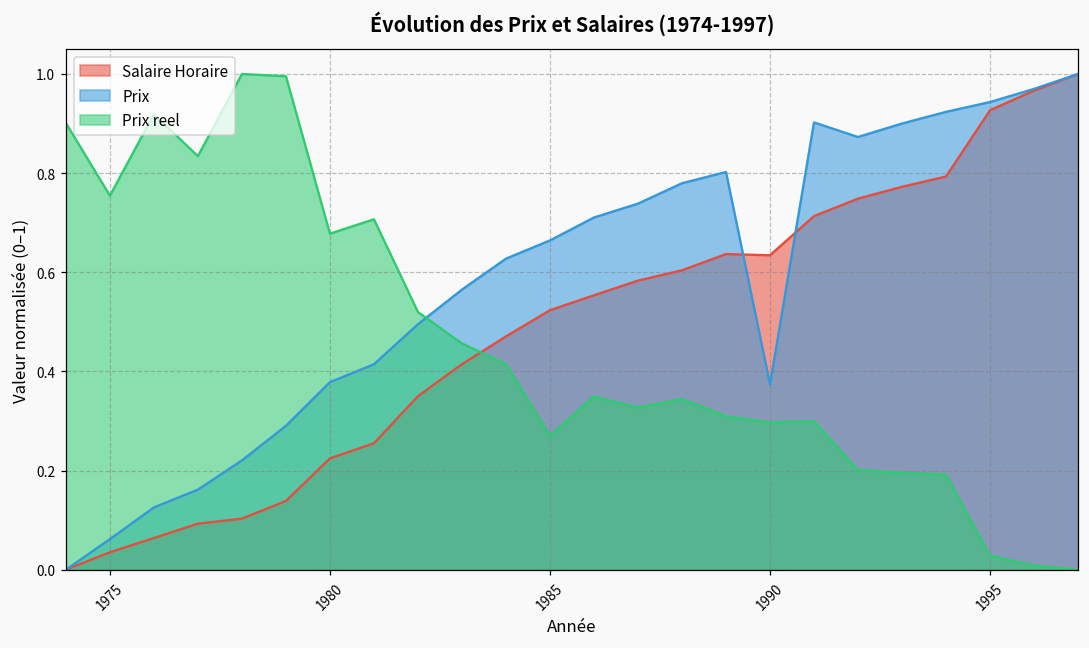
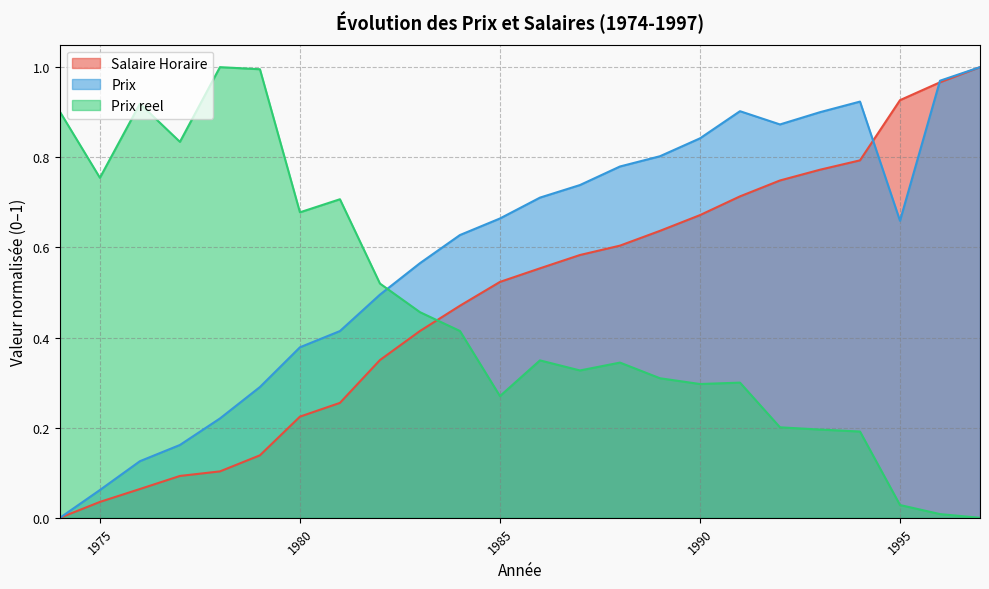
  {
    "Salaire Horaire": {
      "1975": 0.04,
      "1980": 0.22,
      "1985": 0.52,
-     "1990": 0.63,
+     "1990": 0.67,
      "1995": 0.93
    },
    "Prix": {
      "1975": 0.06,
      "1980": 0.38,
      "1985": 0.66,
-     "1990": 0.37,
-     "1995": 0.94
+     "1990": 0.84,
+     "1995": 0.66
    },
    "Prix reel": {
      "1975": 0.75,
      "1980": 0.68,
      "1985": 0.27,
      "1990": 0.30,
      "1995": 0.03
    }
  }
